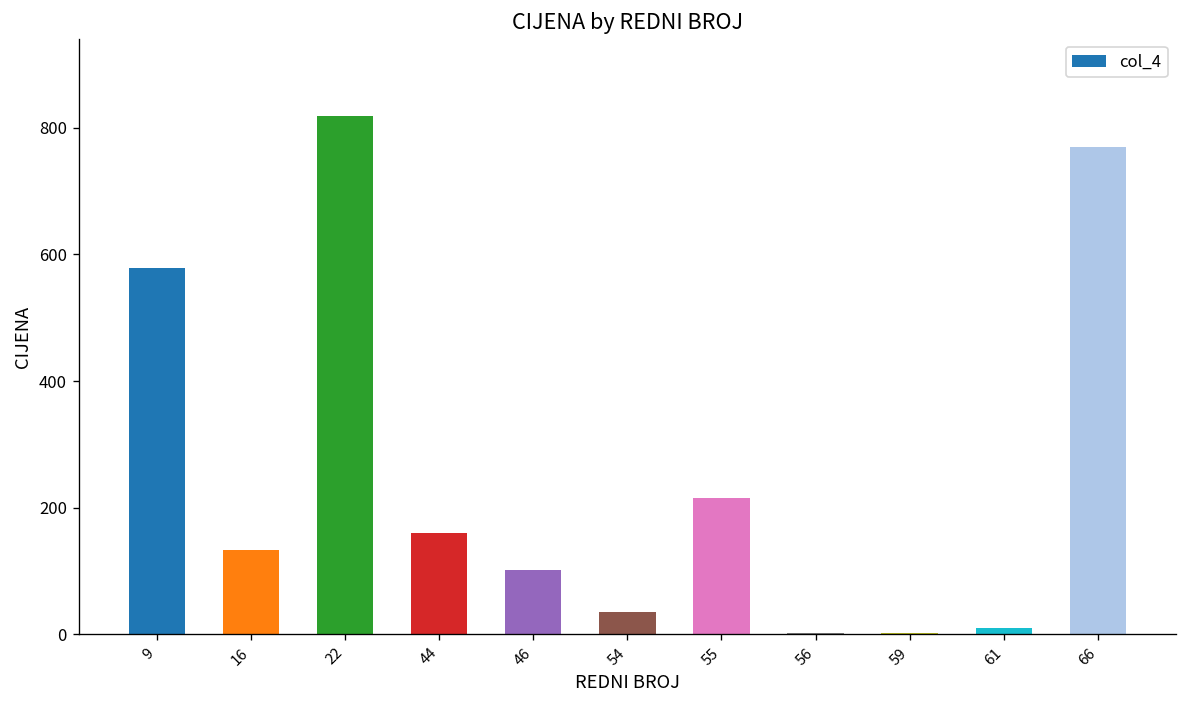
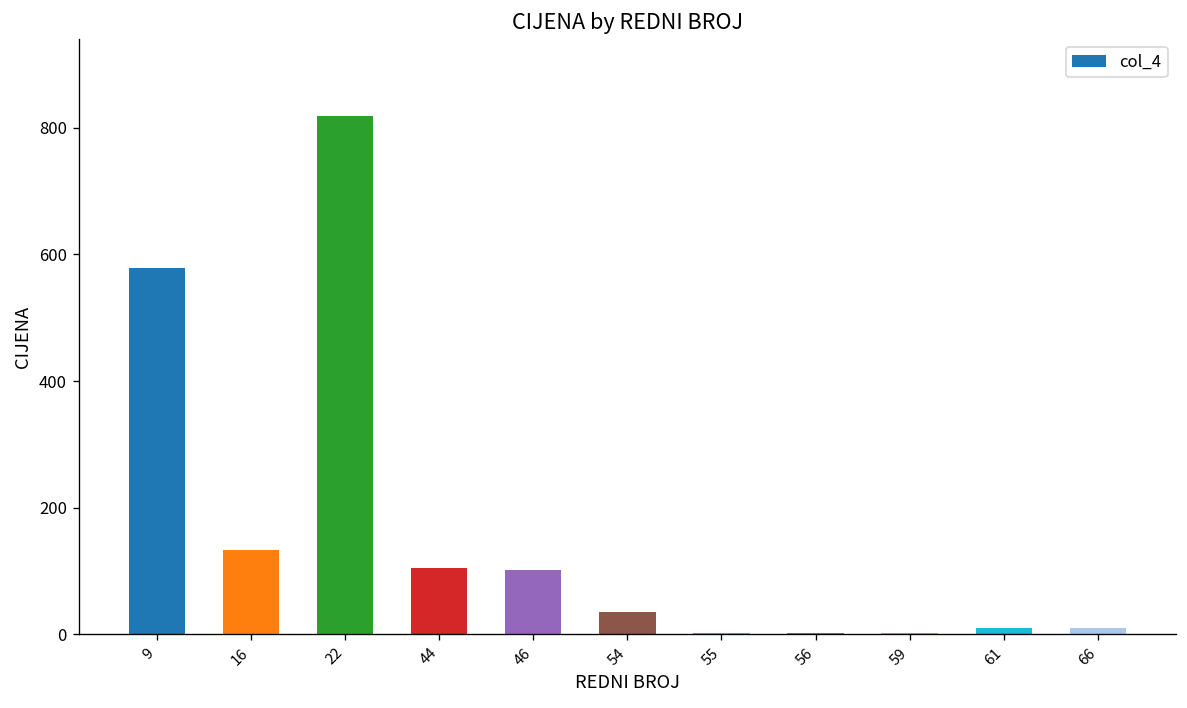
  {
    "9": 580,
    "16": 130,
    "22": 820,
-   "44": 160,
+   "44": 100,
    "46": 100,
    "54": 30,
-   "55": 220,
+   "55": 0,
    "61": 10,
-   "66": 770
+   "66": 10
  }
